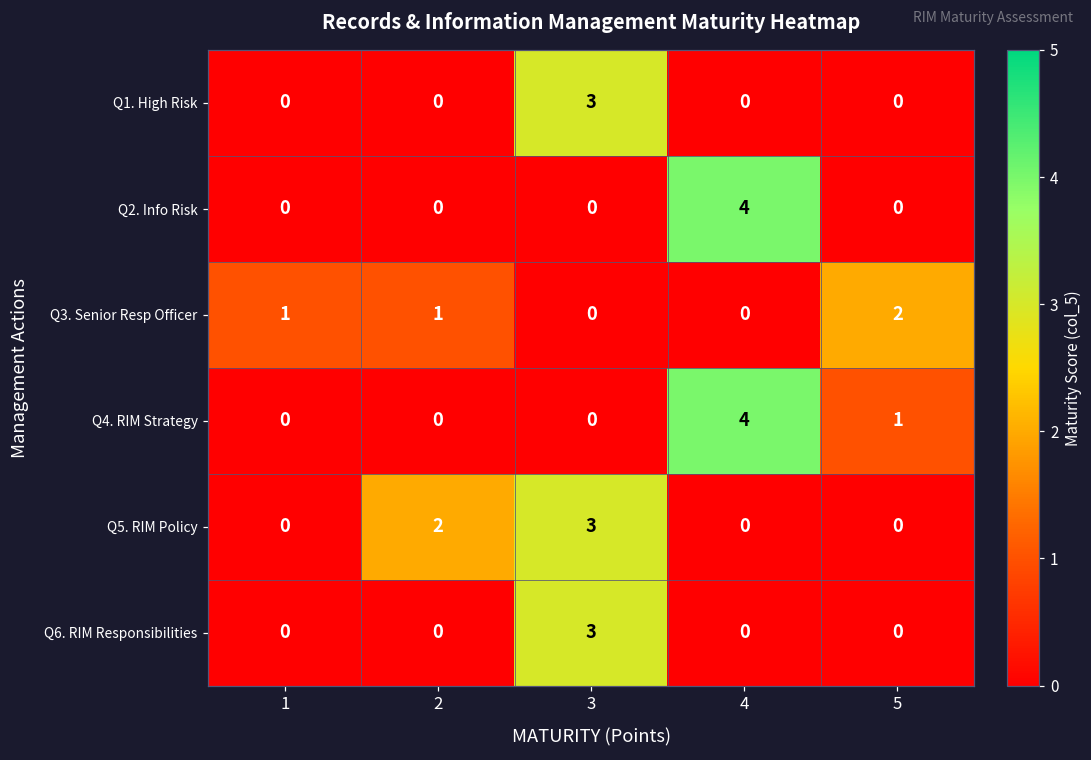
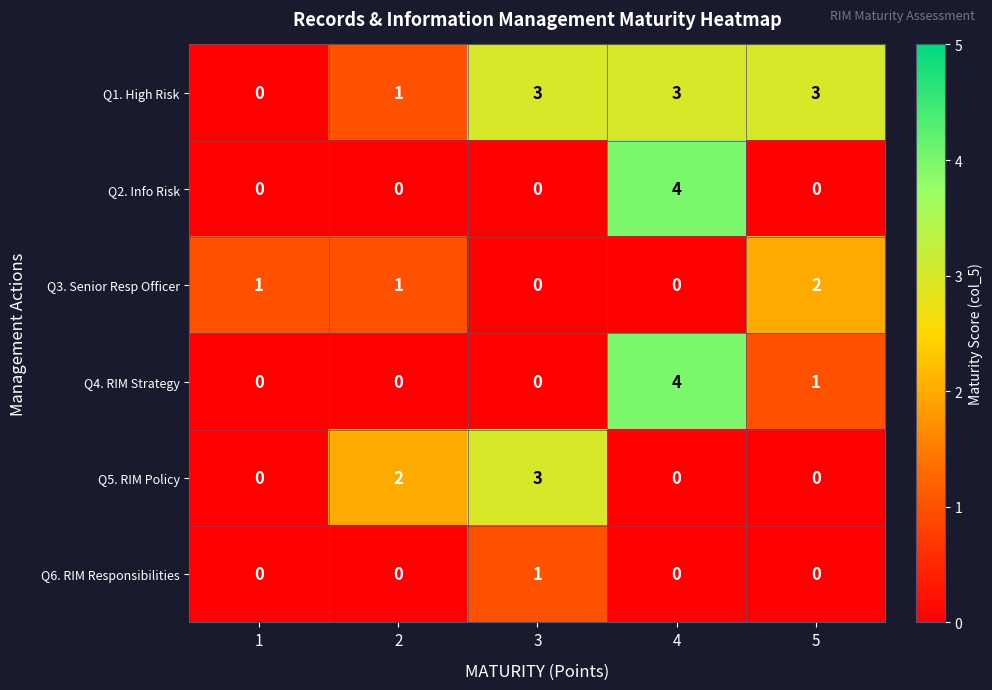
  {
    "Q1. High Risk": {
      "1": 0,
-     "2": 0,
+     "2": 1,
      "3": 3,
-     "4": 0,
-     "5": 0
+     "4": 3,
+     "5": 3
    },
    "Q2. Info Risk": {
      "1": 0,
      "2": 0,
      "3": 0,
      "4": 4,
      "5": 0
    },
    "Q3. Senior Resp Officer": {
      "1": 1,
      "2": 1,
      "3": 0,
      "4": 0,
      "5": 2
    },
    "Q4. RIM Strategy": {
      "1": 0,
      "2": 0,
      "3": 0,
      "4": 4,
      "5": 1
    },
    "Q5. RIM Policy": {
      "1": 0,
      "2": 2,
      "3": 3,
      "4": 0,
      "5": 0
    },
    "Q6. RIM Responsibilities": {
      "1": 0,
      "2": 0,
-     "3": 3,
+     "3": 1,
      "4": 0,
      "5": 0
    }
  }
